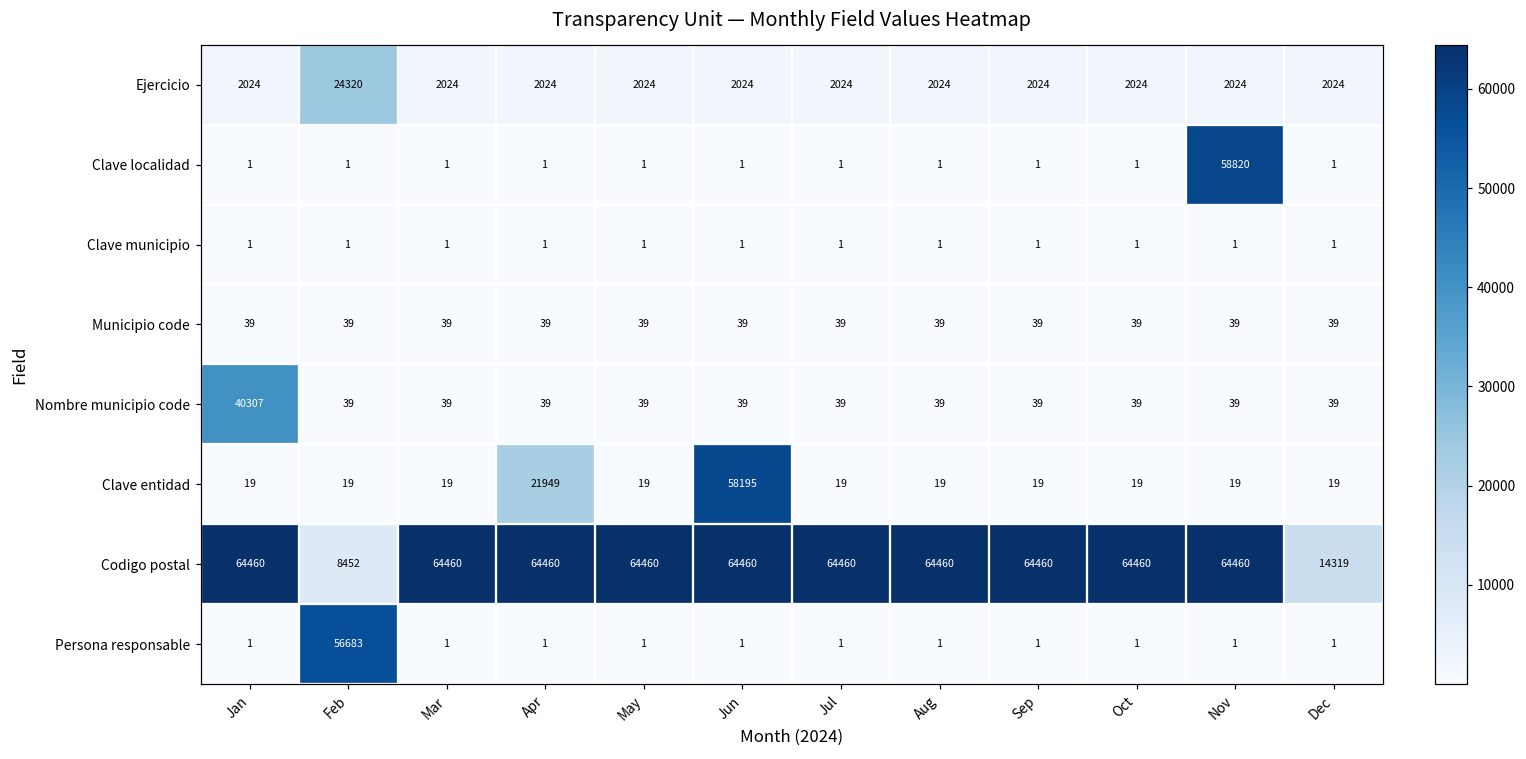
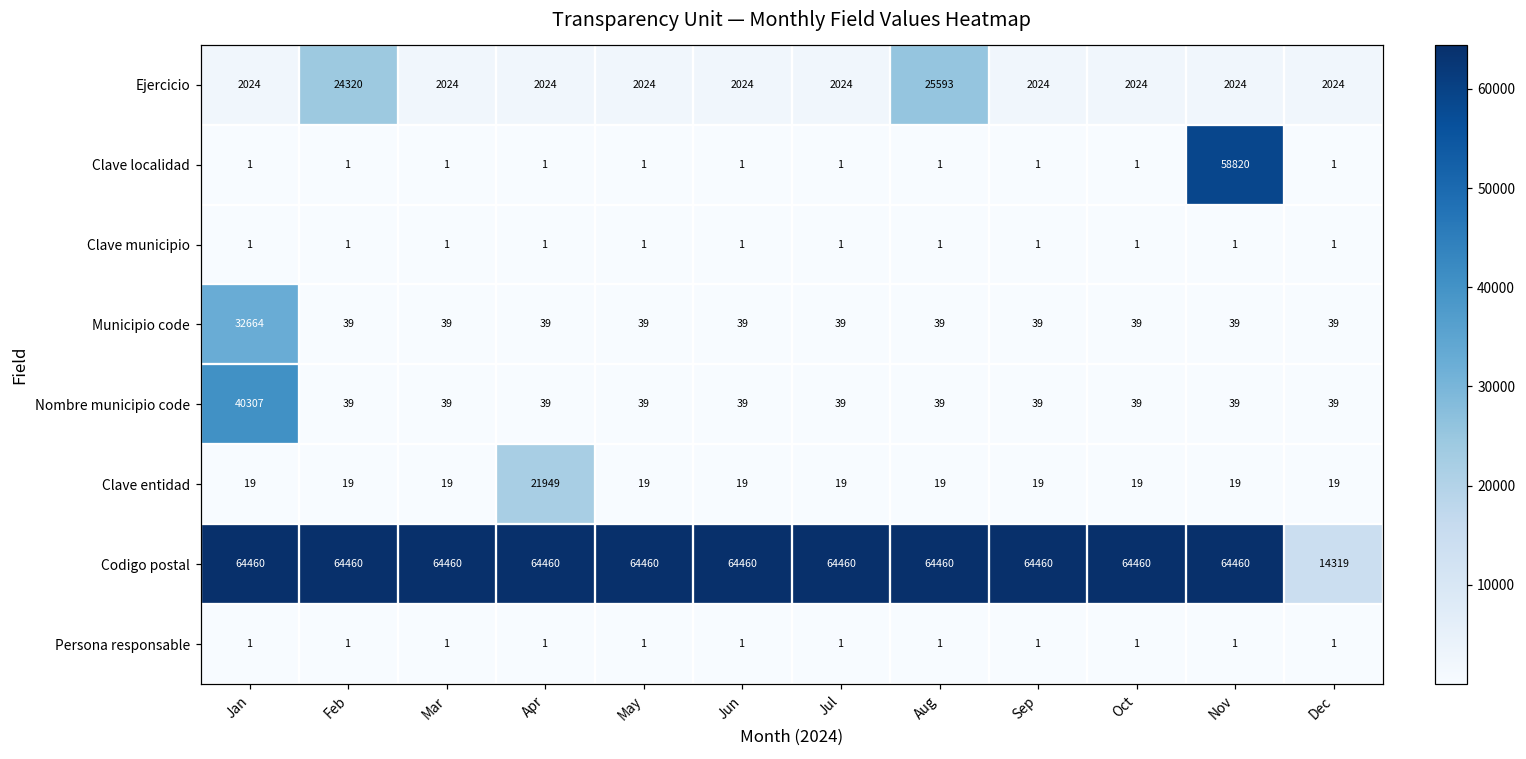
  {
    "Ejercicio": {
      "Jan": 2024,
      "Feb": 24320,
      "Mar": 2024,
      "Apr": 2024,
      "May": 2024,
      "Jun": 2024,
      "Jul": 2024,
-     "Aug": 2024,
+     "Aug": 25593,
      "Sep": 2024,
      "Oct": 2024,
      "Nov": 2024,
      "Dec": 2024
    },
    "Clave localidad": {
      "Jan": 1,
      "Feb": 1,
      "Mar": 1,
      "Apr": 1,
      "May": 1,
      "Jun": 1,
      "Jul": 1,
      "Aug": 1,
      "Sep": 1,
      "Oct": 1,
      "Nov": 58820,
      "Dec": 1
    },
    "Clave municipio": {
      "Jan": 1,
      "Feb": 1,
      "Mar": 1,
      "Apr": 1,
      "May": 1,
      "Jun": 1,
      "Jul": 1,
      "Aug": 1,
      "Sep": 1,
      "Oct": 1,
      "Nov": 1,
      "Dec": 1
    },
    "Municipio code": {
-     "Jan": 39,
+     "Jan": 32664,
      "Feb": 39,
      "Mar": 39,
      "Apr": 39,
      "May": 39,
      "Jun": 39,
      "Jul": 39,
      "Aug": 39,
      "Sep": 39,
      "Oct": 39,
      "Nov": 39,
      "Dec": 39
    },
    "Nombre municipio code": {
      "Jan": 40307,
      "Feb": 39,
      "Mar": 39,
      "Apr": 39,
      "May": 39,
      "Jun": 39,
      "Jul": 39,
      "Aug": 39,
      "Sep": 39,
      "Oct": 39,
      "Nov": 39,
      "Dec": 39
    },
    "Clave entidad": {
      "Jan": 19,
      "Feb": 19,
      "Mar": 19,
      "Apr": 21949,
      "May": 19,
-     "Jun": 58195,
+     "Jun": 19,
      "Jul": 19,
      "Aug": 19,
      "Sep": 19,
      "Oct": 19,
      "Nov": 19,
      "Dec": 19
    },
    "Codigo postal": {
      "Jan": 64460,
-     "Feb": 8452,
+     "Feb": 64460,
      "Mar": 64460,
      "Apr": 64460,
      "May": 64460,
      "Jun": 64460,
      "Jul": 64460,
      "Aug": 64460,
      "Sep": 64460,
      "Oct": 64460,
      "Nov": 64460,
      "Dec": 14319
    },
    "Persona responsable": {
      "Jan": 1,
-     "Feb": 56683,
+     "Feb": 1,
      "Mar": 1,
      "Apr": 1,
      "May": 1,
      "Jun": 1,
      "Jul": 1,
      "Aug": 1,
      "Sep": 1,
      "Oct": 1,
      "Nov": 1,
      "Dec": 1
    }
  }
